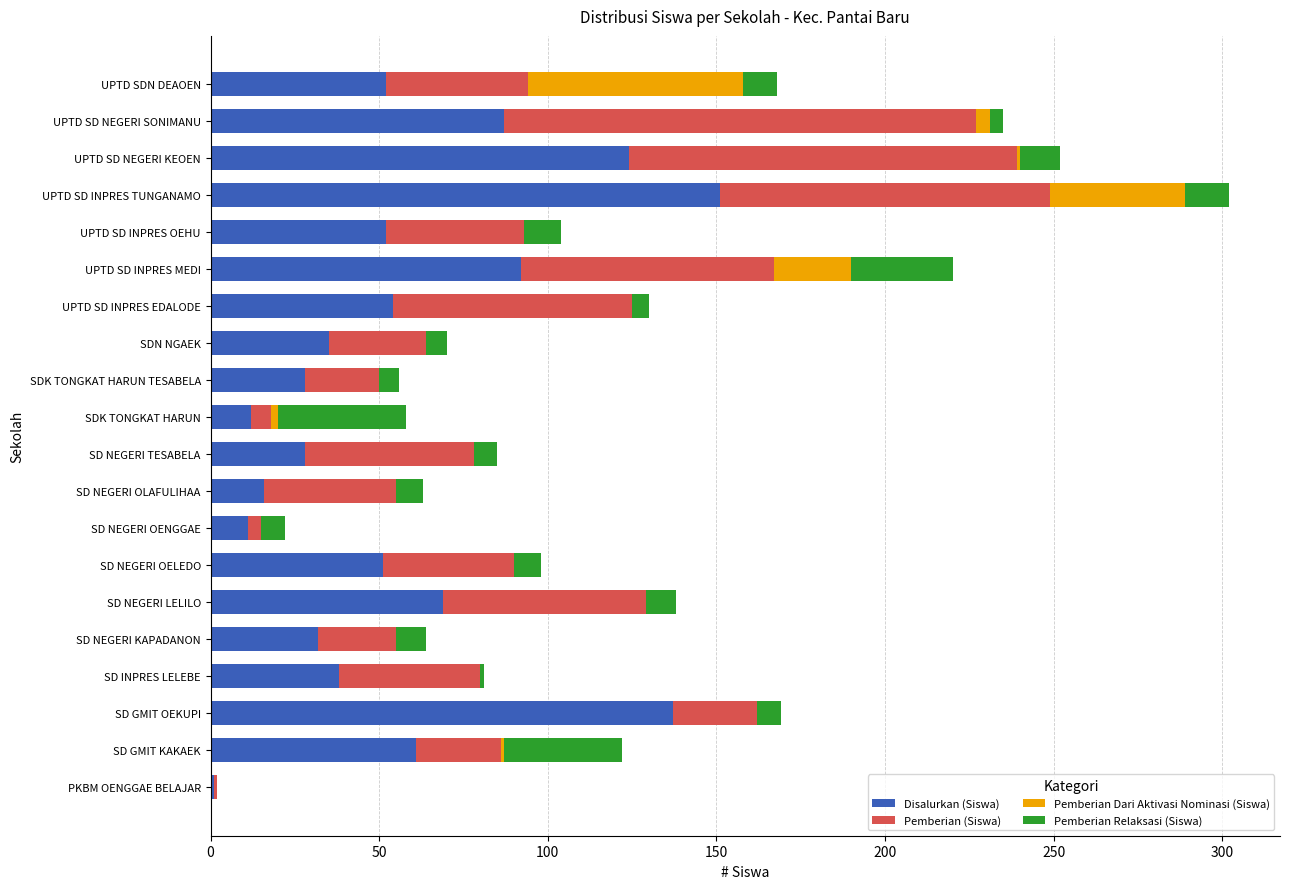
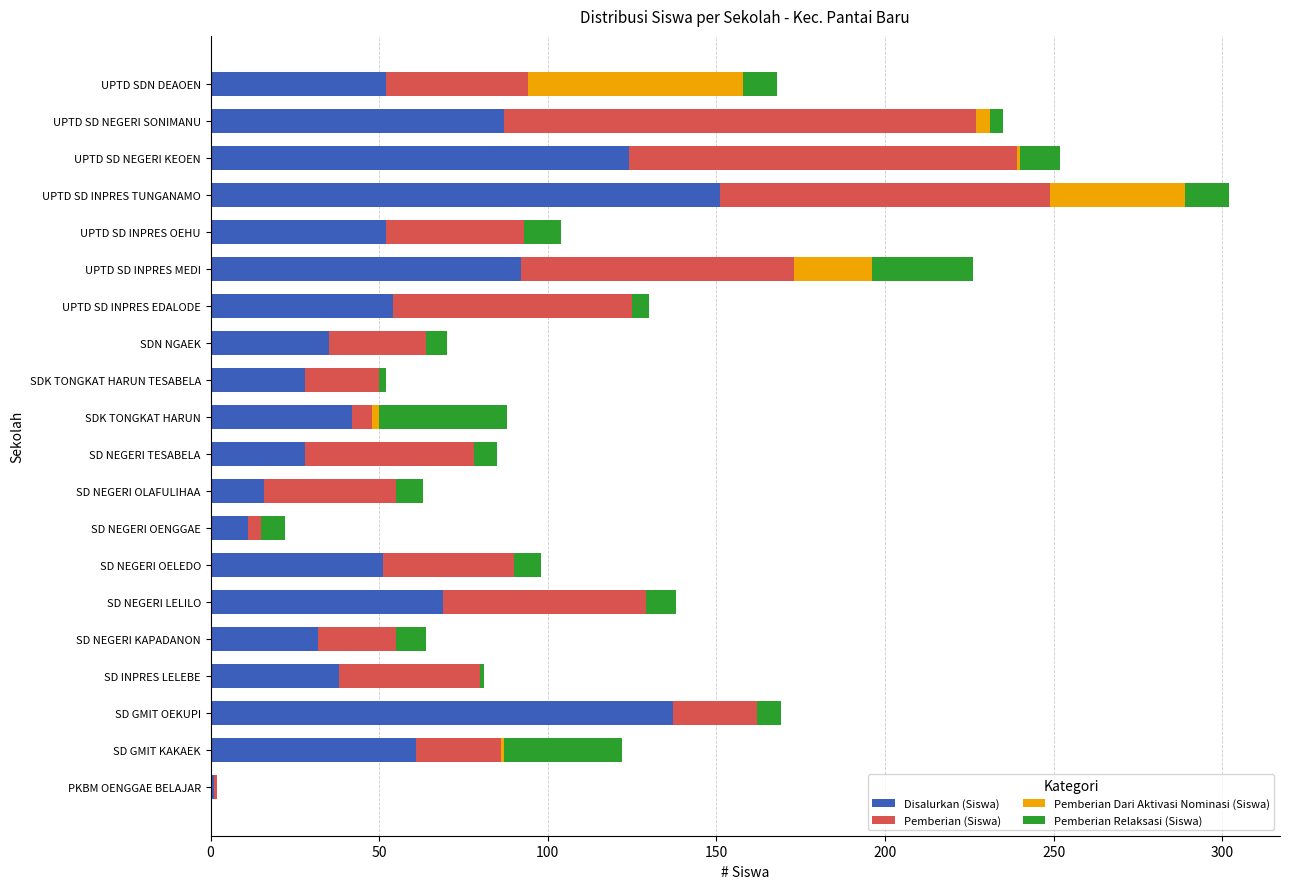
  {
    "Disalurkan (Siswa)": {
      "UPTD SDN DEAOEN": 52,
      "UPTD SD NEGERI SONIMANU": 87,
      "UPTD SD NEGERI KEOEN": 124,
      "UPTD SD INPRES TUNGANAMO": 151,
      "UPTD SD INPRES OEHU": 52,
      "UPTD SD INPRES MEDI": 92,
      "UPTD SD INPRES EDALODE": 54,
      "SDN NGAEK": 35,
      "SDK TONGKAT HARUN TESABELA": 28,
-     "SDK TONGKAT HARUN": 12,
+     "SDK TONGKAT HARUN": 42,
      "SD NEGERI TESABELA": 28,
      "SD NEGERI OLAFULIHAA": 16,
      "SD NEGERI OENGGAE": 11,
      "SD NEGERI OELEDO": 51,
      "SD NEGERI LELILO": 69,
      "SD NEGERI KAPADANON": 32,
      "SD INPRES LELEBE": 38,
      "SD GMIT OEKUPI": 137,
      "SD GMIT KAKAEK": 61,
      "PKBM OENGGAE BELAJAR": 1
    },
    "Pemberian (Siswa)": {
      "UPTD SDN DEAOEN": 42,
      "UPTD SD NEGERI SONIMANU": 140,
      "UPTD SD NEGERI KEOEN": 115,
      "UPTD SD INPRES TUNGANAMO": 98,
      "UPTD SD INPRES OEHU": 41,
-     "UPTD SD INPRES MEDI": 75,
+     "UPTD SD INPRES MEDI": 81,
      "UPTD SD INPRES EDALODE": 71,
      "SDN NGAEK": 29,
      "SDK TONGKAT HARUN TESABELA": 22,
      "SDK TONGKAT HARUN": 6,
      "SD NEGERI TESABELA": 50,
      "SD NEGERI OLAFULIHAA": 39,
      "SD NEGERI OENGGAE": 4,
      "SD NEGERI OELEDO": 39,
      "SD NEGERI LELILO": 60,
      "SD NEGERI KAPADANON": 23,
      "SD INPRES LELEBE": 42,
      "SD GMIT OEKUPI": 25,
      "SD GMIT KAKAEK": 25,
      "PKBM OENGGAE BELAJAR": 1
    },
    "Pemberian Dari Aktivasi Nominasi (Siswa)": {
      "UPTD SDN DEAOEN": 64,
      "UPTD SD NEGERI SONIMANU": 4,
      "UPTD SD NEGERI KEOEN": 1,
      "UPTD SD INPRES TUNGANAMO": 40,
      "UPTD SD INPRES OEHU": 0,
      "UPTD SD INPRES MEDI": 23,
      "UPTD SD INPRES EDALODE": 0,
      "SDN NGAEK": 0,
      "SDK TONGKAT HARUN TESABELA": 0,
      "SDK TONGKAT HARUN": 2,
      "SD NEGERI TESABELA": 0,
      "SD NEGERI OLAFULIHAA": 0,
      "SD NEGERI OENGGAE": 0,
      "SD NEGERI OELEDO": 0,
      "SD NEGERI LELILO": 0,
      "SD NEGERI KAPADANON": 0,
      "SD INPRES LELEBE": 0,
      "SD GMIT OEKUPI": 0,
      "SD GMIT KAKAEK": 1,
      "PKBM OENGGAE BELAJAR": 0
    },
    "Pemberian Relaksasi (Siswa)": {
      "UPTD SDN DEAOEN": 10,
      "UPTD SD NEGERI SONIMANU": 4,
      "UPTD SD NEGERI KEOEN": 12,
      "UPTD SD INPRES TUNGANAMO": 13,
      "UPTD SD INPRES OEHU": 11,
      "UPTD SD INPRES MEDI": 30,
      "UPTD SD INPRES EDALODE": 5,
      "SDN NGAEK": 6,
-     "SDK TONGKAT HARUN TESABELA": 6,
+     "SDK TONGKAT HARUN TESABELA": 2,
      "SDK TONGKAT HARUN": 38,
      "SD NEGERI TESABELA": 7,
      "SD NEGERI OLAFULIHAA": 8,
      "SD NEGERI OENGGAE": 7,
      "SD NEGERI OELEDO": 8,
      "SD NEGERI LELILO": 9,
      "SD NEGERI KAPADANON": 9,
      "SD INPRES LELEBE": 1,
      "SD GMIT OEKUPI": 7,
      "SD GMIT KAKAEK": 35,
      "PKBM OENGGAE BELAJAR": 0
    }
  }
